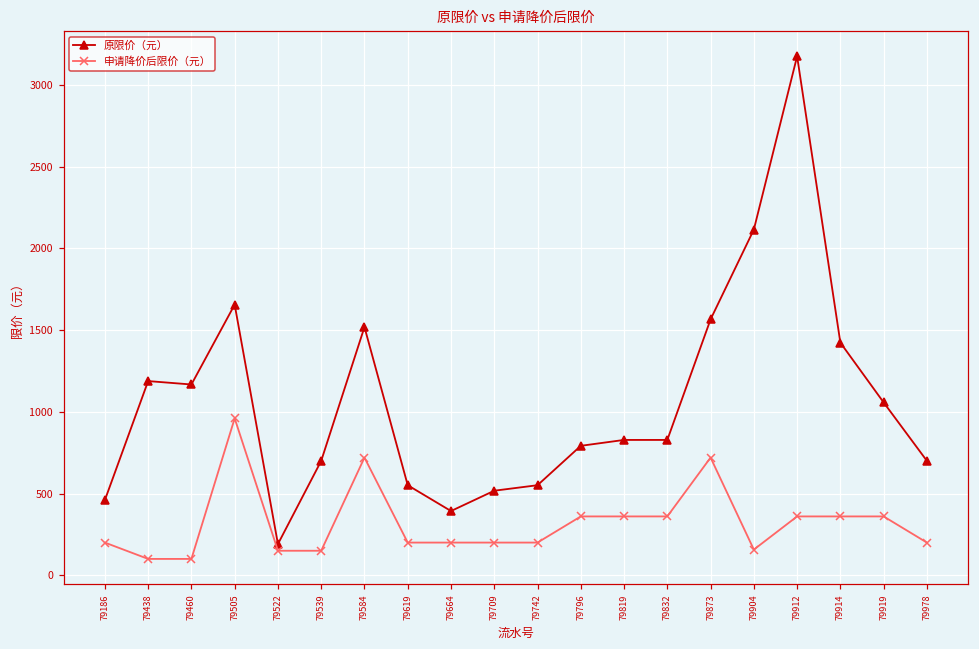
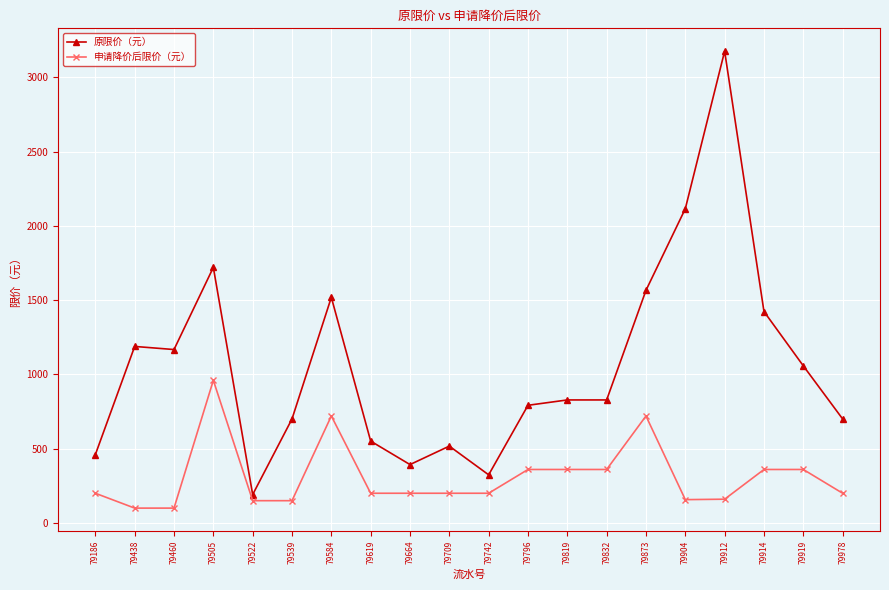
  {
    "原限价（元）": {
      "79186": 460,
      "79438": 1190,
      "79460": 1170,
-     "79505": 1660,
+     "79505": 1720,
      "79522": 190,
      "79539": 700,
      "79584": 1520,
      "79619": 550,
      "79664": 390,
      "79709": 520,
-     "79742": 550,
+     "79742": 320,
      "79796": 790,
      "79819": 830,
      "79832": 830,
      "79873": 1570,
      "79904": 2120,
      "79912": 3180,
      "79914": 1420,
      "79919": 1060,
      "79978": 700
    },
    "申请降价后限价（元）": {
      "79186": 200,
      "79438": 100,
      "79460": 100,
      "79505": 960,
      "79522": 150,
      "79539": 150,
      "79584": 720,
      "79619": 200,
      "79664": 200,
      "79709": 200,
      "79742": 200,
      "79796": 360,
      "79819": 360,
      "79832": 360,
      "79873": 720,
      "79904": 160,
-     "79912": 360,
+     "79912": 160,
      "79914": 360,
      "79919": 360,
      "79978": 200
    }
  }
